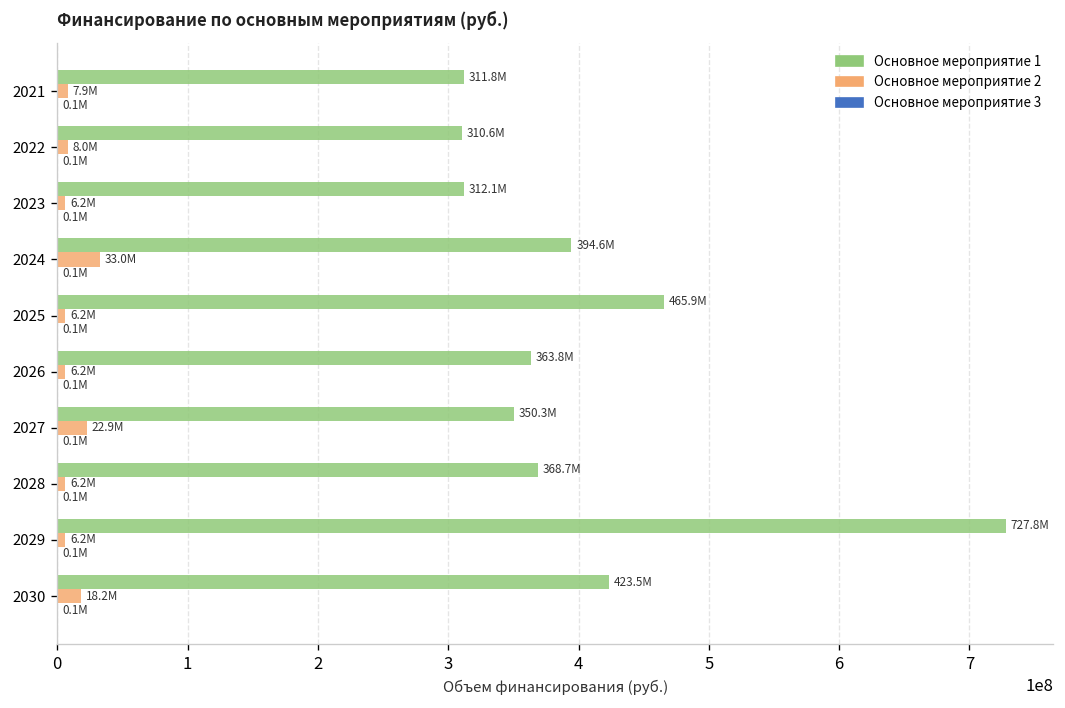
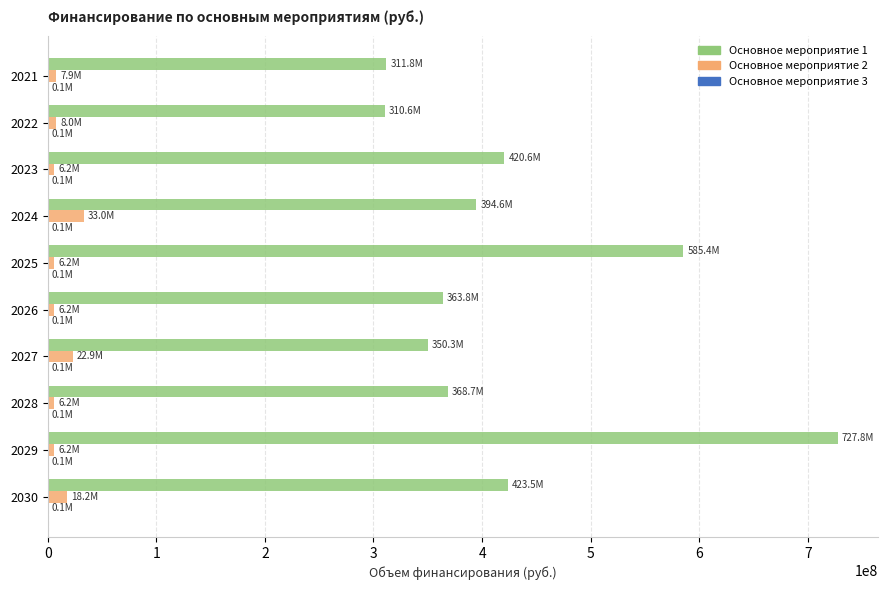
  {
    "Основное мероприятие 1": {
      "2021": "311.8M",
      "2022": "310.6M",
-     "2023": "312.1M",
+     "2023": "420.6M",
      "2024": "394.6M",
-     "2025": "465.9M",
+     "2025": "585.4M",
      "2026": "363.8M",
      "2027": "350.3M",
      "2028": "368.7M",
      "2029": "727.8M",
      "2030": "423.5M"
    },
    "Основное мероприятие 2": {
      "2021": "7.9M",
      "2022": "8.0M",
      "2023": "6.2M",
      "2024": "33.0M",
      "2025": "6.2M",
      "2026": "6.2M",
      "2027": "22.9M",
      "2028": "6.2M",
      "2029": "6.2M",
      "2030": "18.2M"
    },
    "Основное мероприятие 3": {
      "2021": "0.1M",
      "2022": "0.1M",
      "2023": "0.1M",
      "2024": "0.1M",
      "2025": "0.1M",
      "2026": "0.1M",
      "2027": "0.1M",
      "2028": "0.1M",
      "2029": "0.1M",
      "2030": "0.1M"
    }
  }
